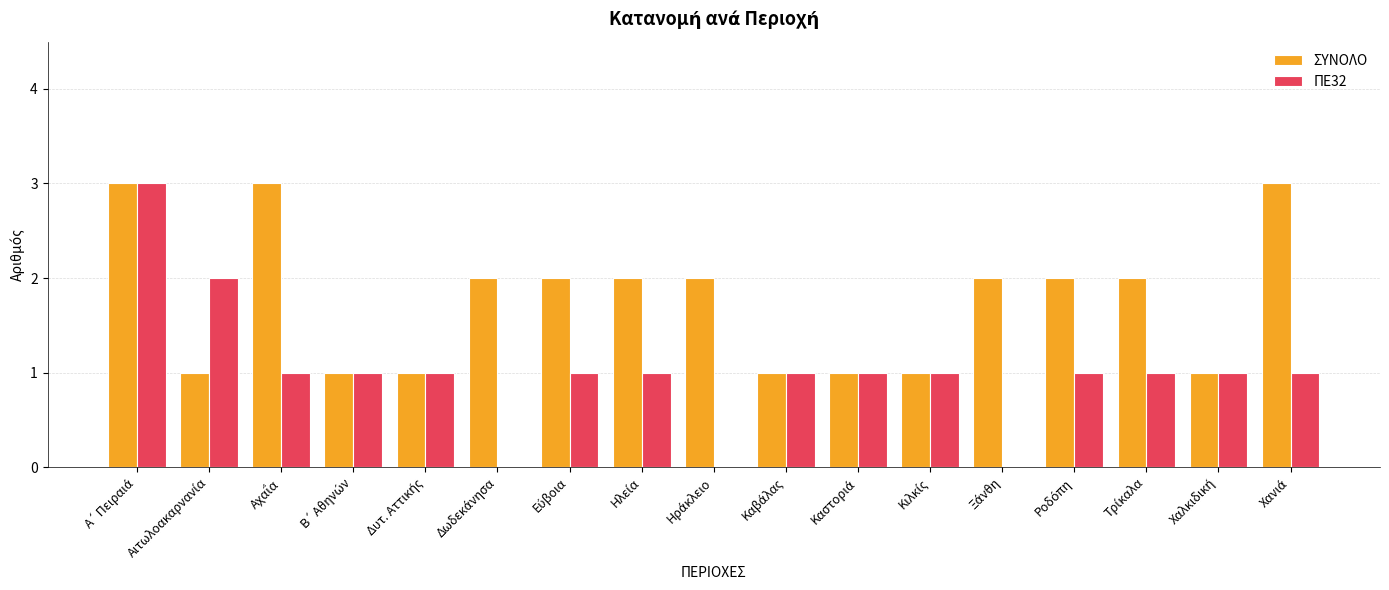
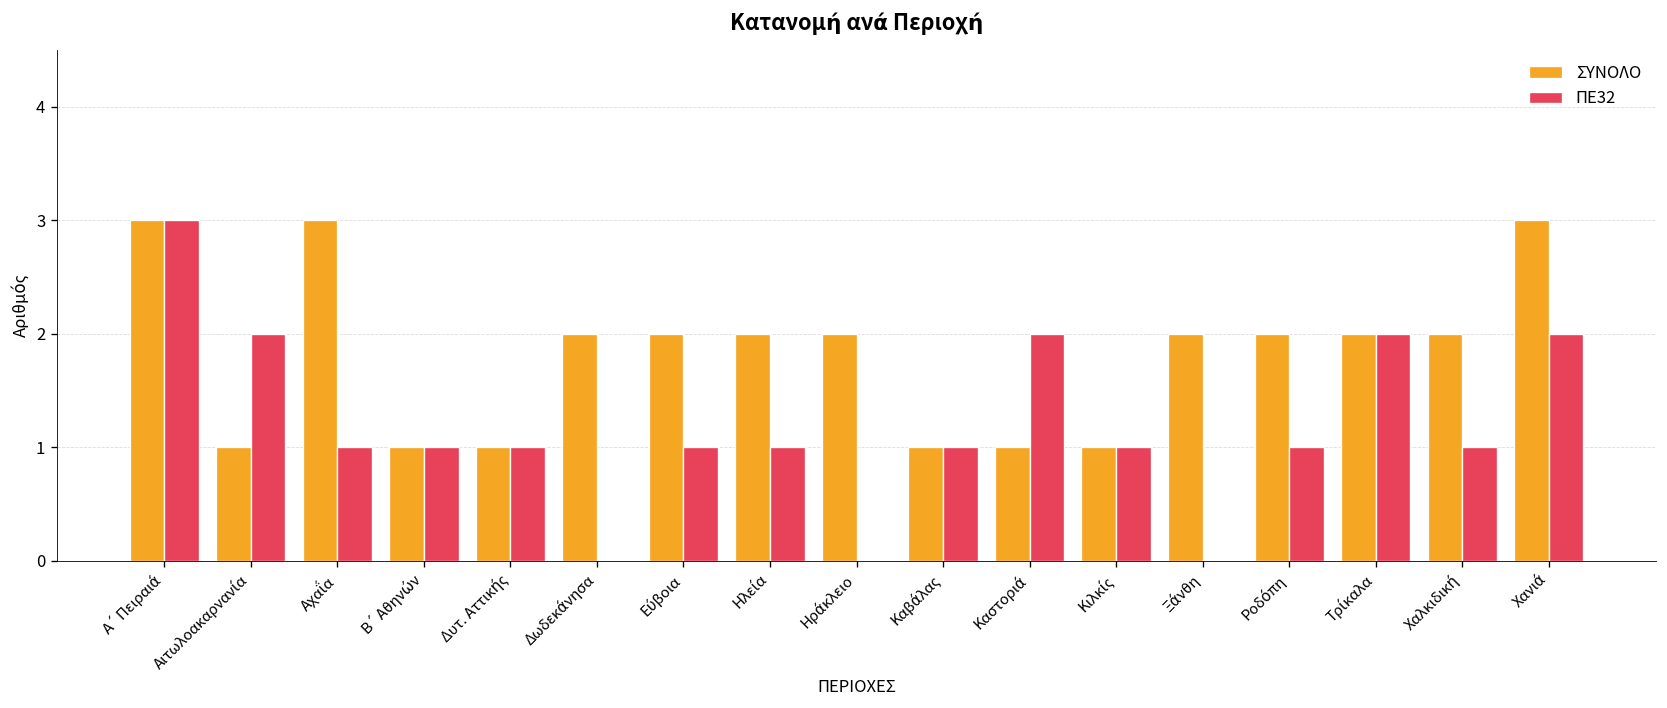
  {
    "ΣΥΝΟΛΟ": {
      "Α΄ Πειραιά": 3,
      "Αιτωλοακαρνανία": 1,
      "Αχαΐα": 3,
      "Β΄ Αθηνών": 1,
      "Δυτ. Αττικής": 1,
      "Δωδεκάνησα": 2,
      "Εύβοια": 2,
      "Ηλεία": 2,
      "Ηράκλειο": 2,
      "Καβάλας": 1,
      "Καστοριά": 1,
      "Κιλκίς": 1,
      "Ξάνθη": 2,
      "Ροδόπη": 2,
      "Τρίκαλα": 2,
-     "Χαλκιδική": 1,
+     "Χαλκιδική": 2,
      "Χανιά": 3
    },
    "ΠΕ32": {
      "Α΄ Πειραιά": 3,
      "Αιτωλοακαρνανία": 2,
      "Αχαΐα": 1,
      "Β΄ Αθηνών": 1,
      "Δυτ. Αττικής": 1,
      "Δωδεκάνησα": 0,
      "Εύβοια": 1,
      "Ηλεία": 1,
      "Ηράκλειο": 0,
      "Καβάλας": 1,
-     "Καστοριά": 1,
+     "Καστοριά": 2,
      "Κιλκίς": 1,
      "Ξάνθη": 0,
      "Ροδόπη": 1,
-     "Τρίκαλα": 1,
+     "Τρίκαλα": 2,
      "Χαλκιδική": 1,
-     "Χανιά": 1
+     "Χανιά": 2
    }
  }
